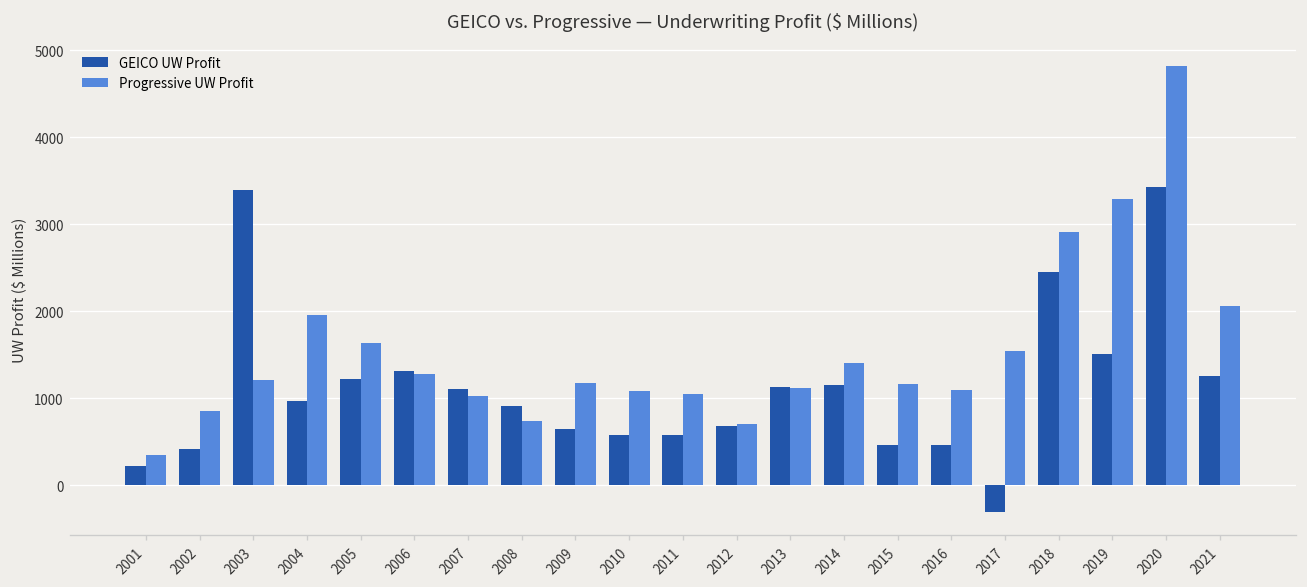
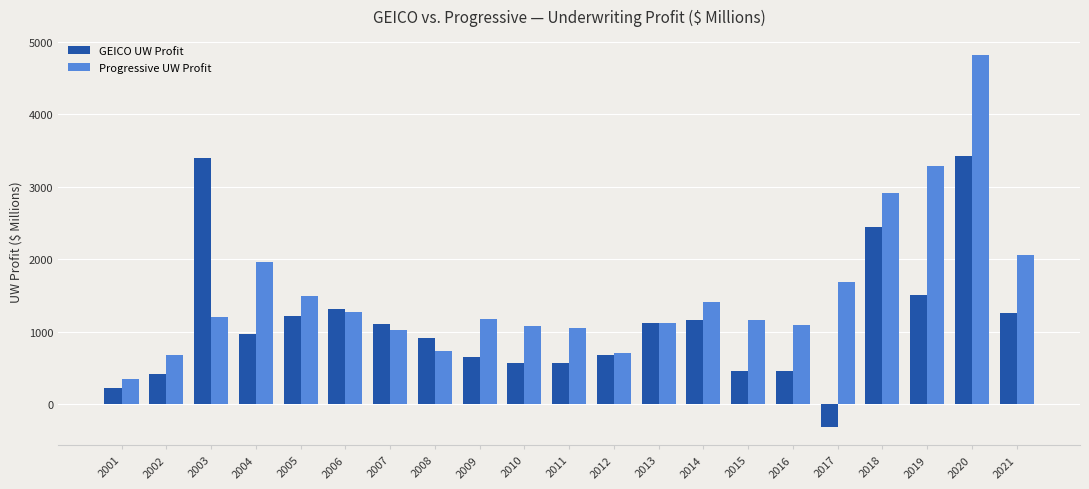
  {
    "GEICO UW Profit": {
      "2001": 200,
      "2002": 400,
      "2003": 3400,
      "2004": 1000,
      "2005": 1200,
      "2006": 1300,
      "2007": 1100,
      "2008": 900,
      "2009": 600,
      "2010": 600,
      "2011": 600,
      "2012": 700,
      "2013": 1100,
      "2014": 1200,
      "2015": 500,
      "2016": 500,
      "2017": -300,
      "2018": 2400,
      "2019": 1500,
      "2020": 3400,
      "2021": 1300
    },
    "Progressive UW Profit": {
      "2001": 300,
-     "2002": 900,
+     "2002": 700,
      "2003": 1200,
      "2004": 2000,
-     "2005": 1600,
+     "2005": 1500,
      "2006": 1300,
      "2007": 1000,
      "2008": 700,
      "2009": 1200,
      "2010": 1100,
      "2011": 1000,
      "2012": 700,
      "2013": 1100,
      "2014": 1400,
      "2015": 1200,
      "2016": 1100,
-     "2017": 1500,
+     "2017": 1700,
      "2018": 2900,
      "2019": 3300,
      "2020": 4800,
      "2021": 2100
    }
  }
